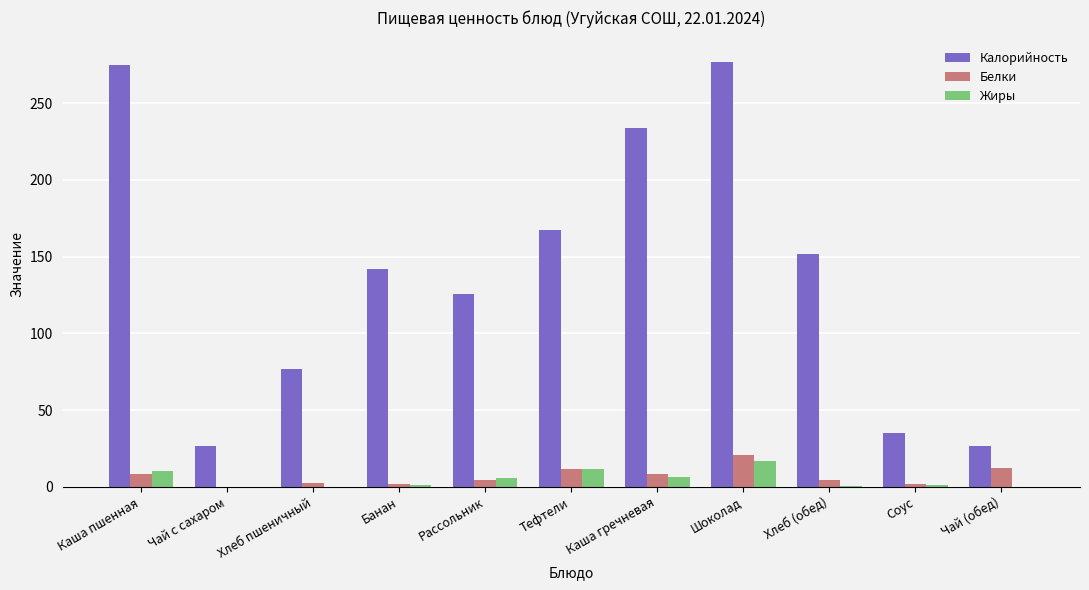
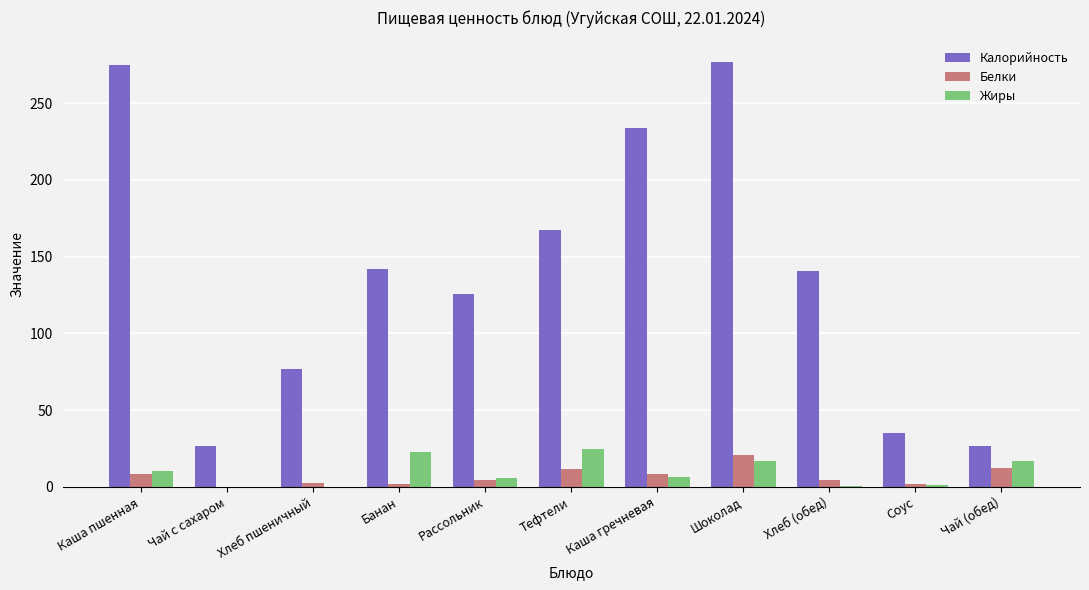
  {
    "Калорийность": {
      "Каша пшенная": 275,
      "Чай с сахаром": 27,
      "Хлеб пшеничный": 77,
      "Банан": 142,
      "Рассольник": 126,
      "Тефтели": 167,
      "Каша гречневая": 234,
      "Шоколад": 277,
-     "Хлеб (обед)": 152,
+     "Хлеб (обед)": 141,
      "Соус": 35,
      "Чай (обед)": 27
    },
    "Белки": {
      "Каша пшенная": 8,
      "Хлеб пшеничный": 2,
      "Банан": 2,
      "Рассольник": 5,
      "Тефтели": 12,
      "Каша гречневая": 8,
      "Шоколад": 21,
      "Хлеб (обед)": 5,
      "Чай (обед)": 13
    },
    "Жиры": {
      "Каша пшенная": 10,
-     "Банан": 1,
+     "Банан": 23,
      "Рассольник": 6,
-     "Тефтели": 12,
+     "Тефтели": 25,
      "Каша гречневая": 6,
      "Шоколад": 17,
-     "Чай (обед)": 0
+     "Чай (обед)": 17
    }
  }
